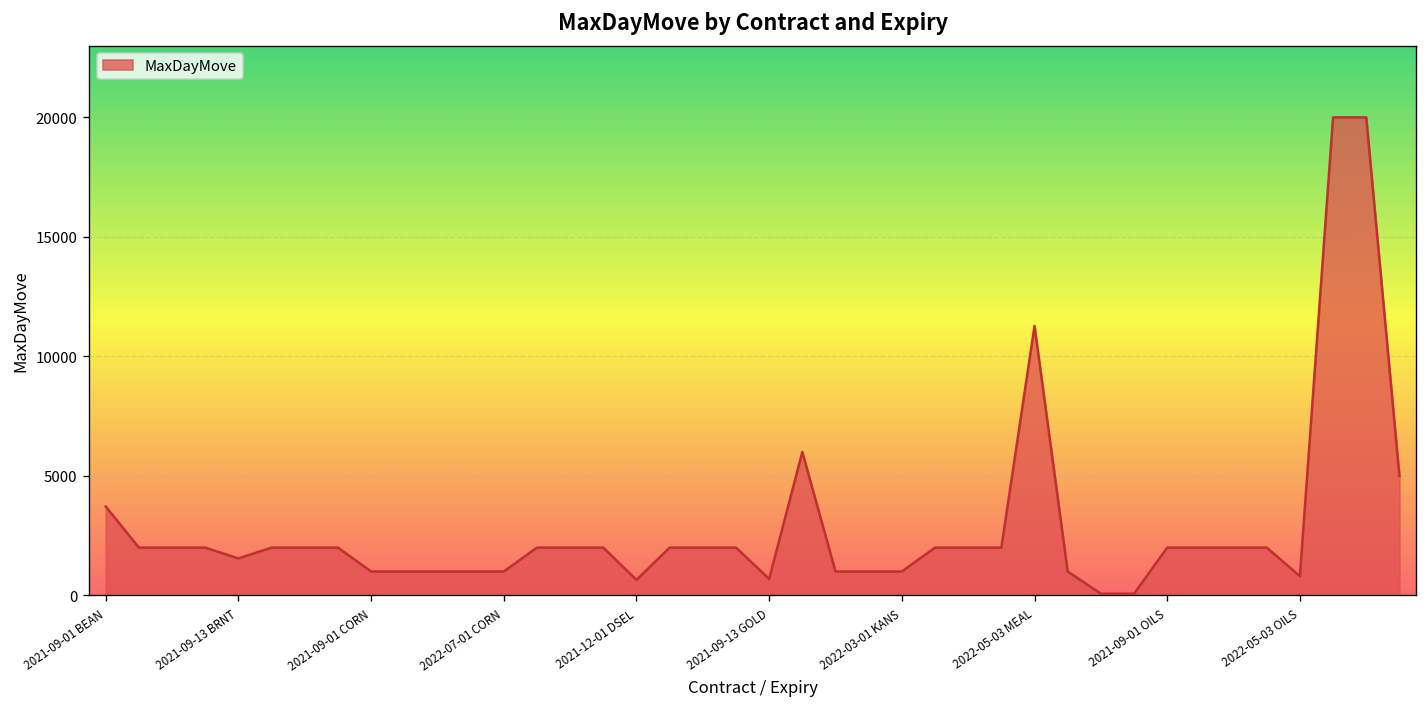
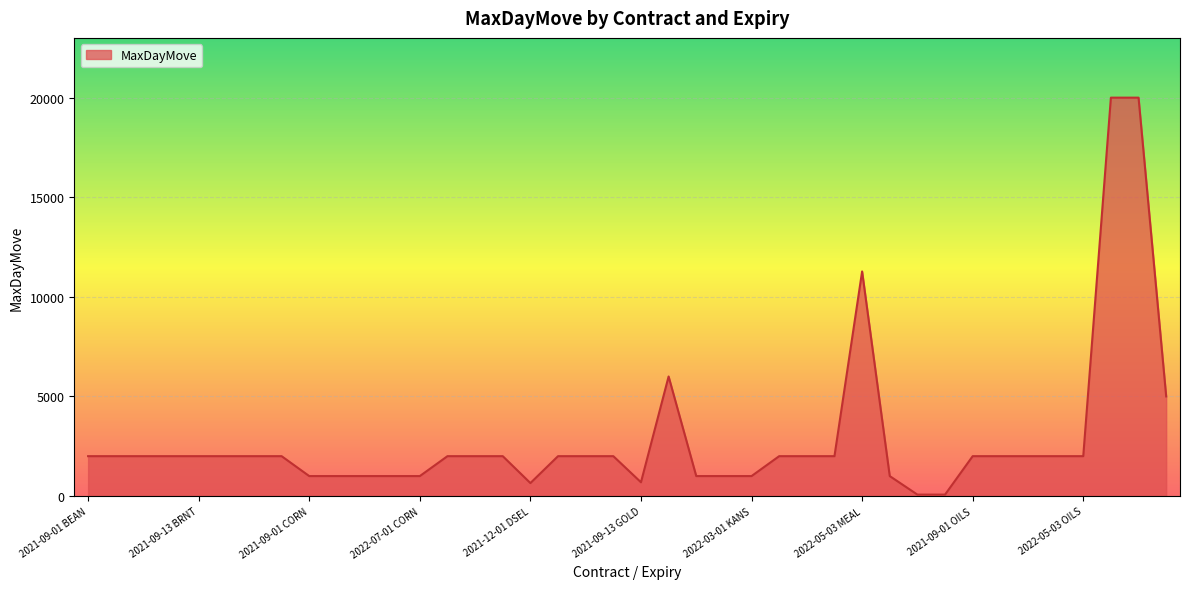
  {
-   "2021-09-01 BEAN": 3700,
-   "2021-09-13 BRNT": 1500,
+   "2021-09-01 BEAN": 2000,
+   "2021-09-13 BRNT": 2000,
    "2021-09-01 CORN": 1000,
    "2022-07-01 CORN": 1000,
    "2021-12-01 DSEL": 600,
    "2021-09-13 GOLD": 700,
    "2022-03-01 KANS": 1000,
    "2022-05-03 MEAL": 11300,
    "2021-09-01 OILS": 2000,
-   "2022-05-03 OILS": 800
+   "2022-05-03 OILS": 2000
  }
